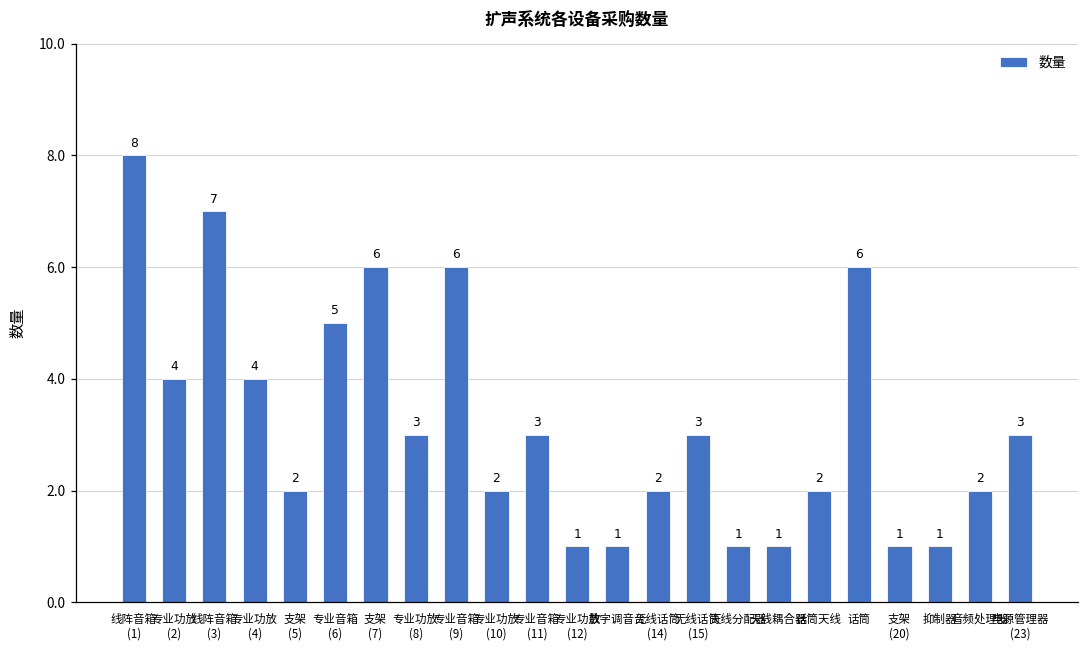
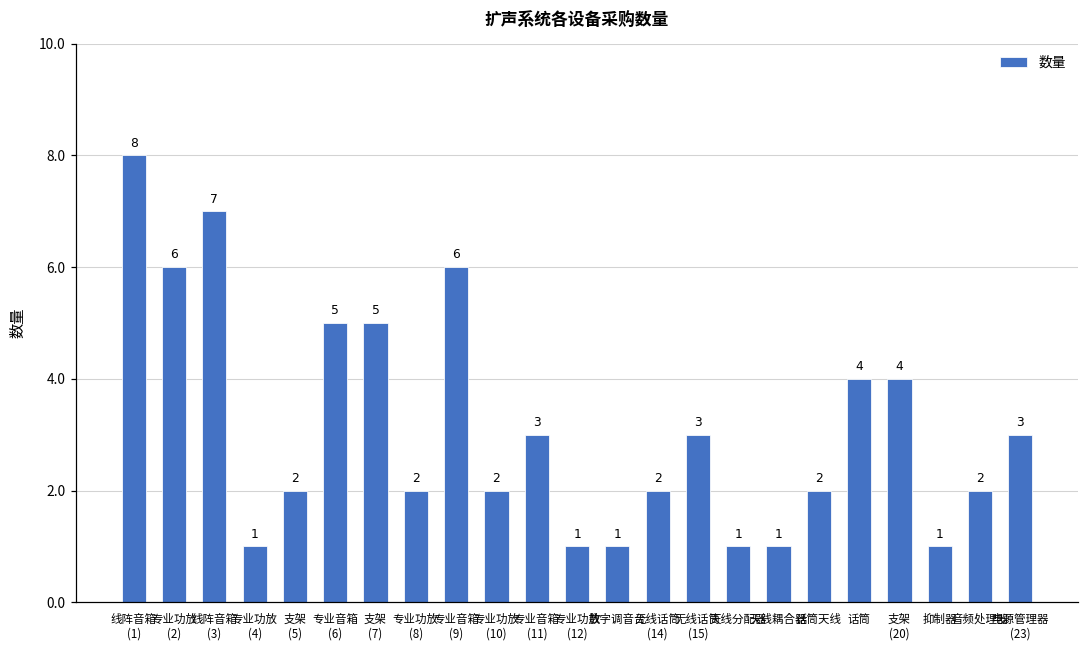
  {
    "线阵音箱 (1)": 8,
-   "专业功放 (2)": 4,
+   "专业功放 (2)": 6,
    "线阵音箱 (3)": 7,
-   "专业功放 (4)": 4,
+   "专业功放 (4)": 1,
    "支架 (5)": 2,
    "专业音箱 (6)": 5,
-   "支架 (7)": 6,
-   "专业功放 (8)": 3,
+   "支架 (7)": 5,
+   "专业功放 (8)": 2,
    "专业音箱 (9)": 6,
    "专业功放 (10)": 2,
    "专业音箱 (11)": 3,
    "专业功放 (12)": 1,
    "无线话筒 (14)": 2,
    "无线话筒 (15)": 3,
-   "话筒": 6,
-   "支架 (20)": 1,
+   "话筒": 4,
+   "支架 (20)": 4,
    "电源管理器 (23)": 3
  }
